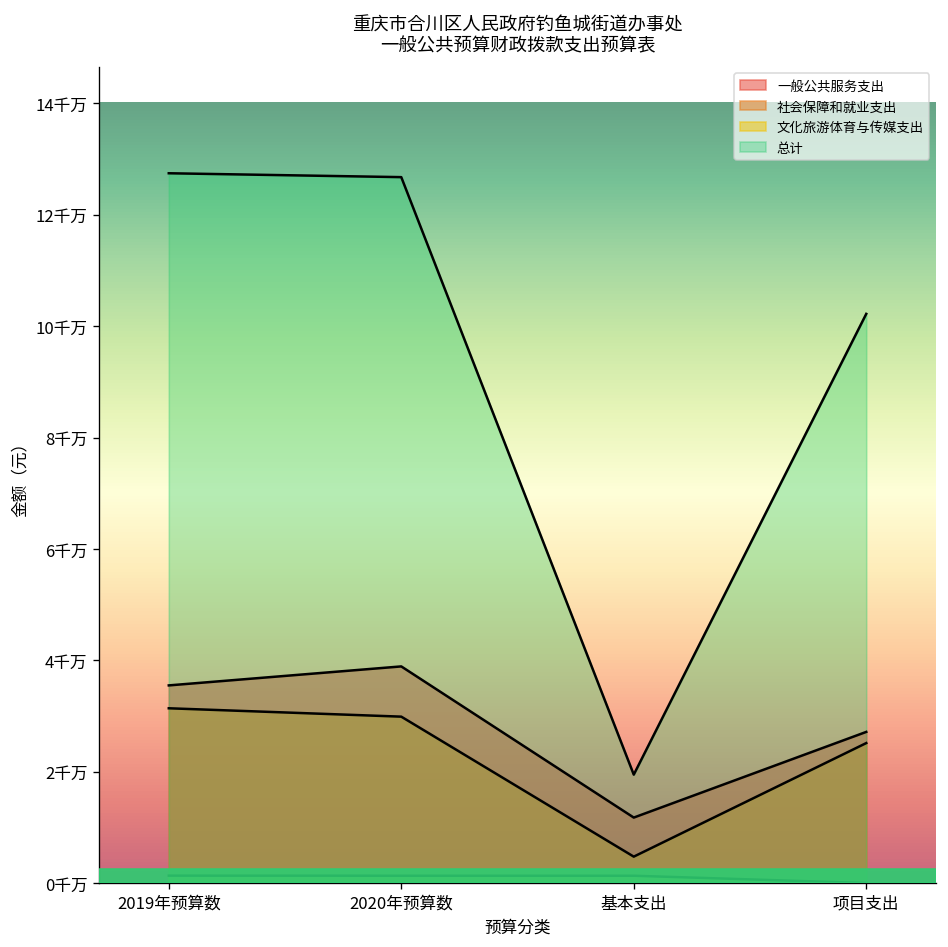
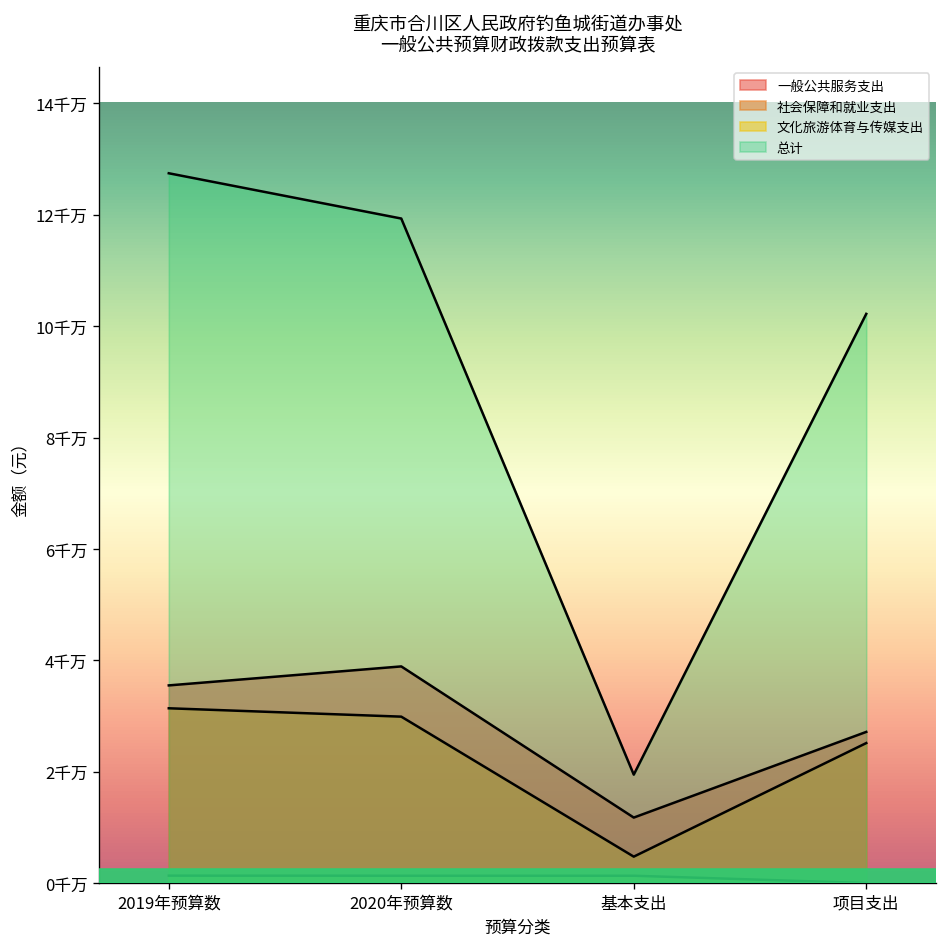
  {
    "总计": {
      "2019年预算数": "12.7千万",
-     "2020年预算数": "12.7千万",
+     "2020年预算数": "11.9千万",
      "基本支出": "1.9千万",
      "项目支出": "10.2千万"
    }
  }
